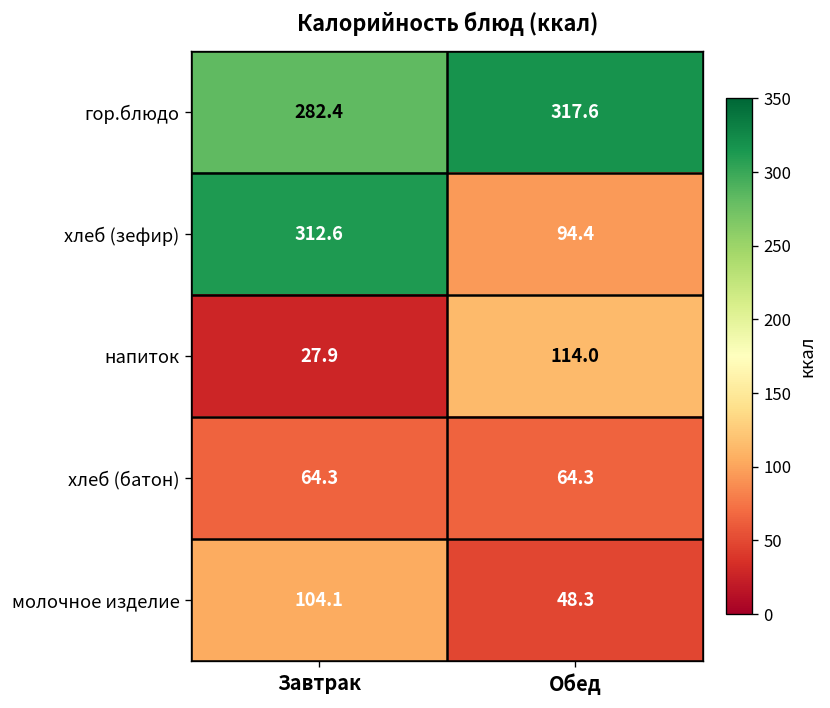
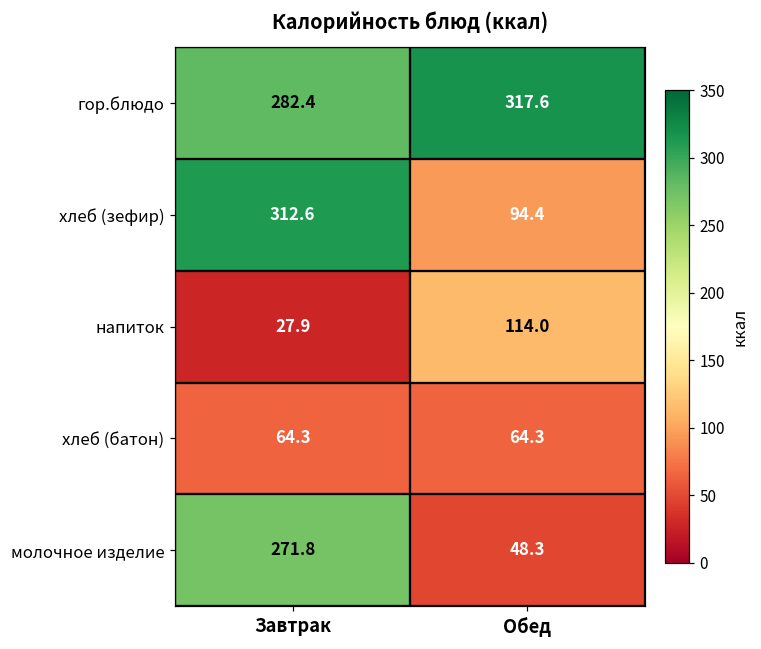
  {
    "гор.блюдо": {
      "Завтрак": 282.4,
      "Обед": 317.6
    },
    "хлеб (зефир)": {
      "Завтрак": 312.6,
      "Обед": 94.4
    },
    "напиток": {
      "Завтрак": 27.9,
      "Обед": 114.0
    },
    "хлеб (батон)": {
      "Завтрак": 64.3,
      "Обед": 64.3
    },
    "молочное изделие": {
-     "Завтрак": 104.1,
+     "Завтрак": 271.8,
      "Обед": 48.3
    }
  }
